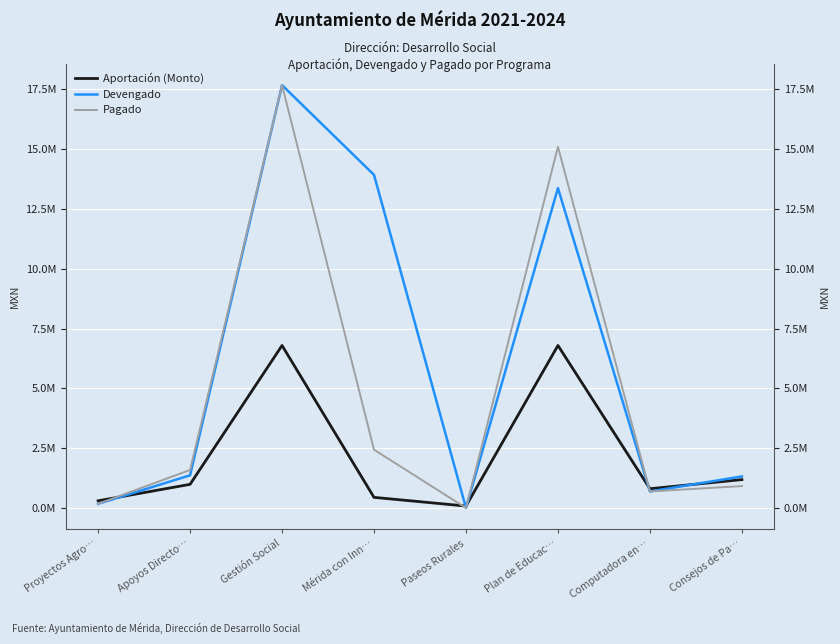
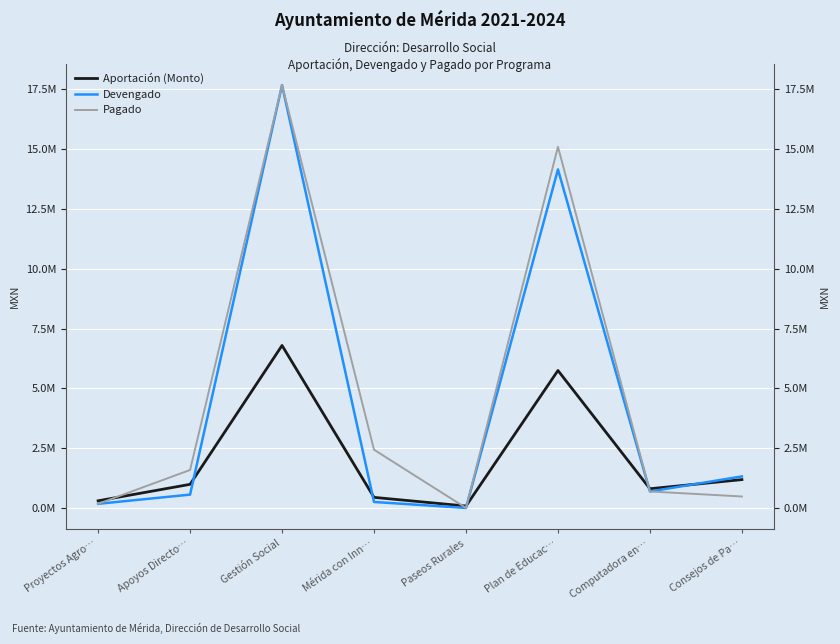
  {
    "Aportación (Monto)": {
      "Proyectos Agro…": 300000,
      "Apoyos Directo…": 1000000,
      "Gestión Social": 6800000,
      "Mérida con Inn…": 400000,
-     "Plan de Educac…": 6800000,
+     "Plan de Educac…": 5700000,
      "Computadora en…": 800000,
      "Consejos de Pa…": 1200000
    },
    "Devengado": {
-     "Apoyos Directo…": 1400000,
-     "Mérida con Inn…": 13900000,
-     "Plan de Educac…": 13400000,
+     "Apoyos Directo…": 600000,
+     "Mérida con Inn…": 300000,
+     "Plan de Educac…": 14200000,
      "Consejos de Pa…": 1300000
    },
    "Pagado": {
      "Apoyos Directo…": 1600000,
      "Mérida con Inn…": 2400000,
      "Plan de Educac…": 15100000,
-     "Consejos de Pa…": 900000
+     "Consejos de Pa…": 500000
    }
  }
